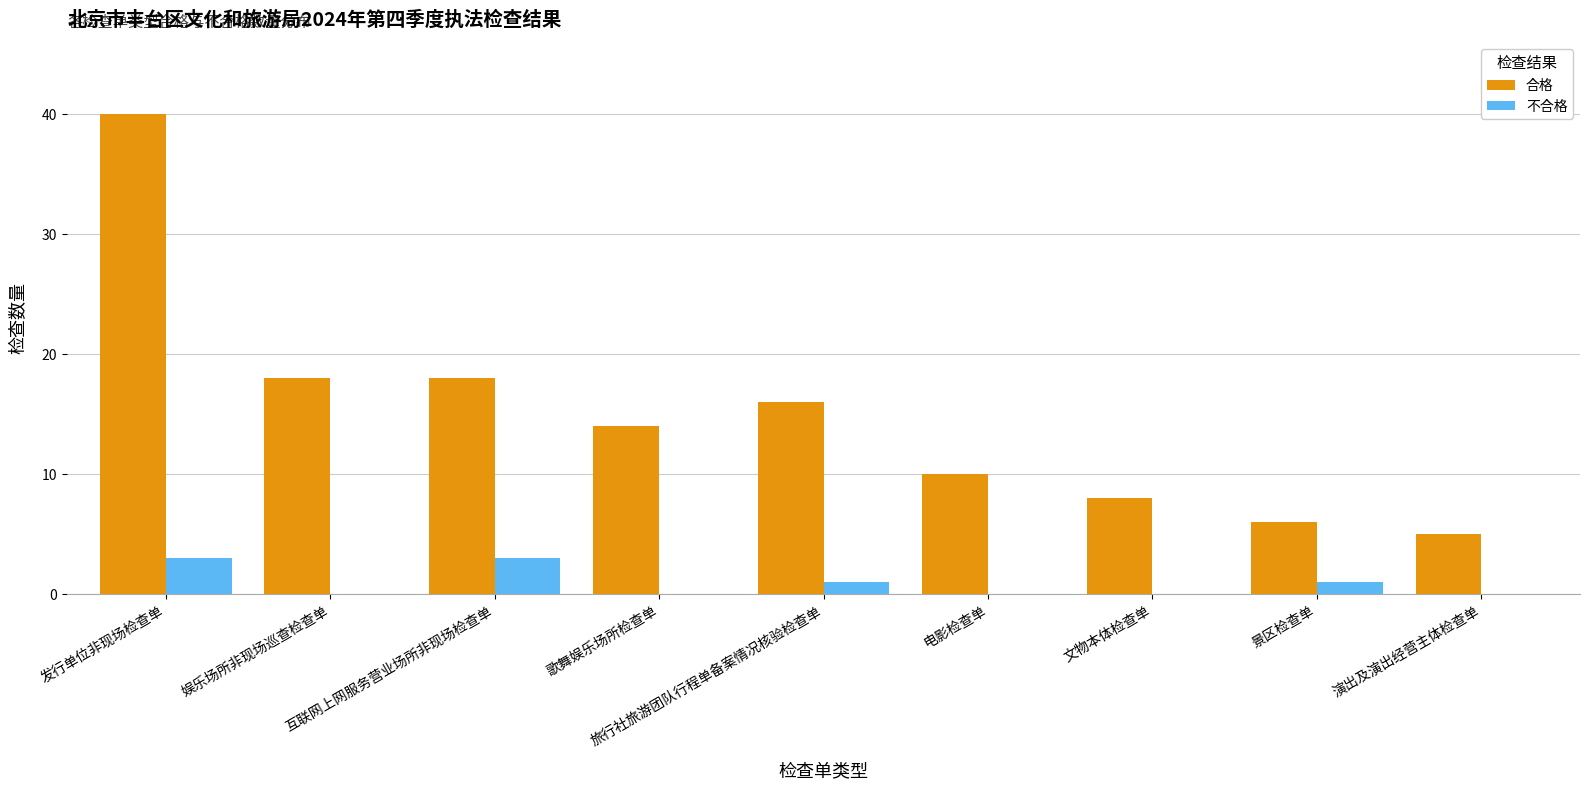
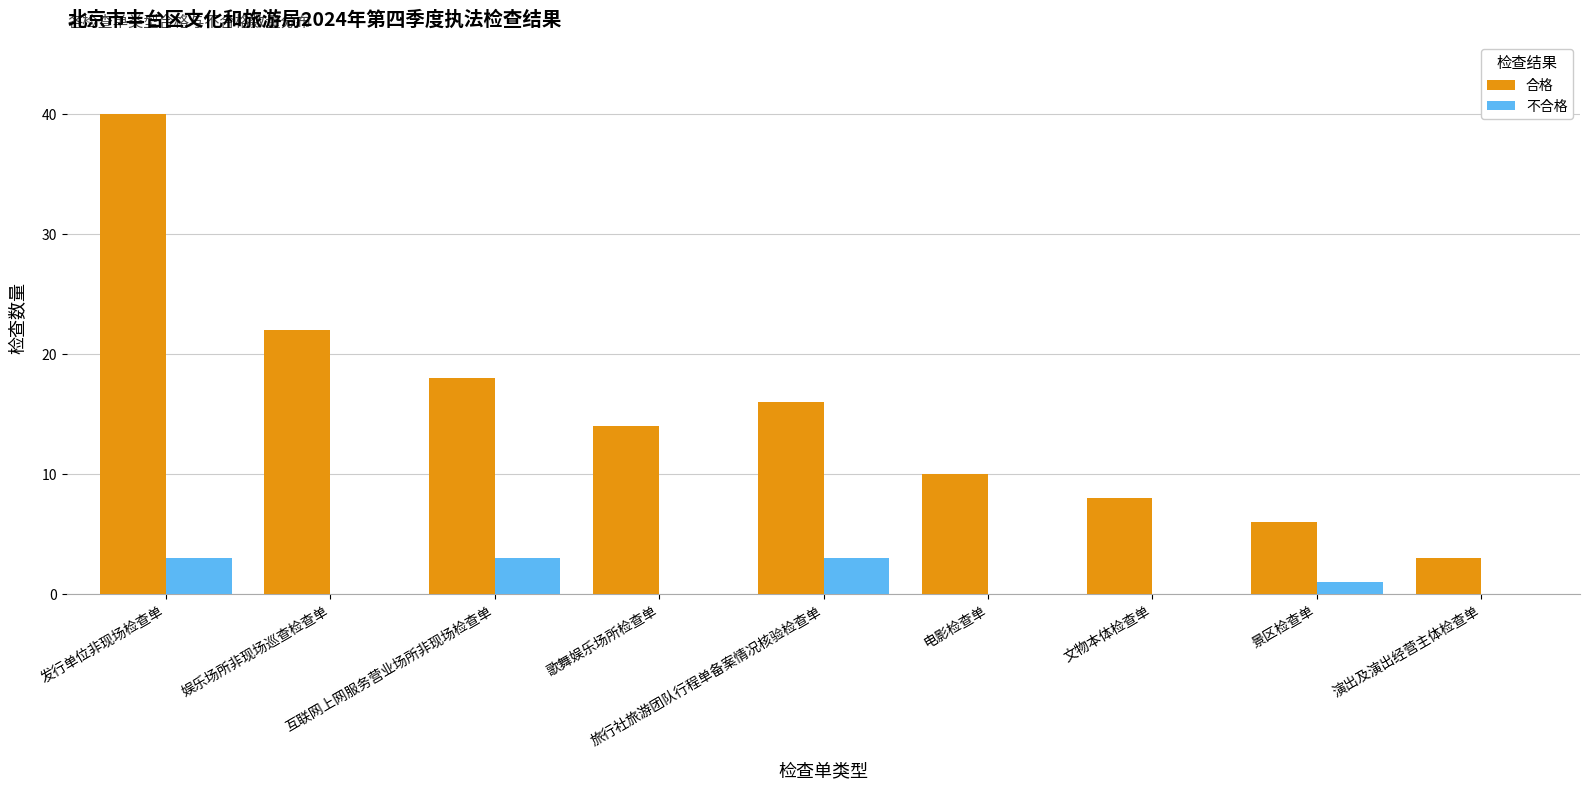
  {
    "合格": {
      "发行单位非现场检查单": 40,
-     "娱乐场所非现场巡查检查单": 18,
+     "娱乐场所非现场巡查检查单": 22,
      "互联网上网服务营业场所非现场检查单": 18,
      "歌舞娱乐场所检查单": 14,
      "旅行社旅游团队行程单备案情况核验检查单": 16,
      "电影检查单": 10,
      "文物本体检查单": 8,
      "景区检查单": 6,
-     "演出及演出经营主体检查单": 5
+     "演出及演出经营主体检查单": 3
    },
    "不合格": {
      "发行单位非现场检查单": 3,
      "娱乐场所非现场巡查检查单": 0,
      "互联网上网服务营业场所非现场检查单": 3,
      "歌舞娱乐场所检查单": 0,
-     "旅行社旅游团队行程单备案情况核验检查单": 1,
+     "旅行社旅游团队行程单备案情况核验检查单": 3,
      "电影检查单": 0,
      "文物本体检查单": 0,
      "景区检查单": 1,
      "演出及演出经营主体检查单": 0
    }
  }
